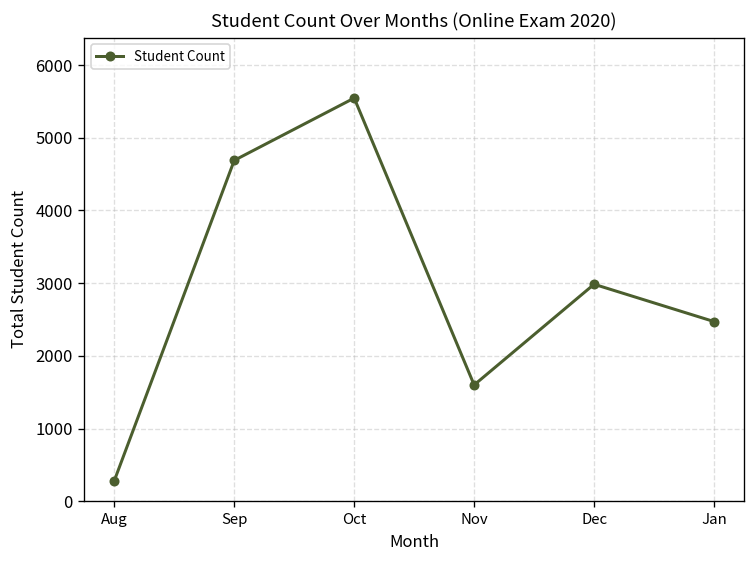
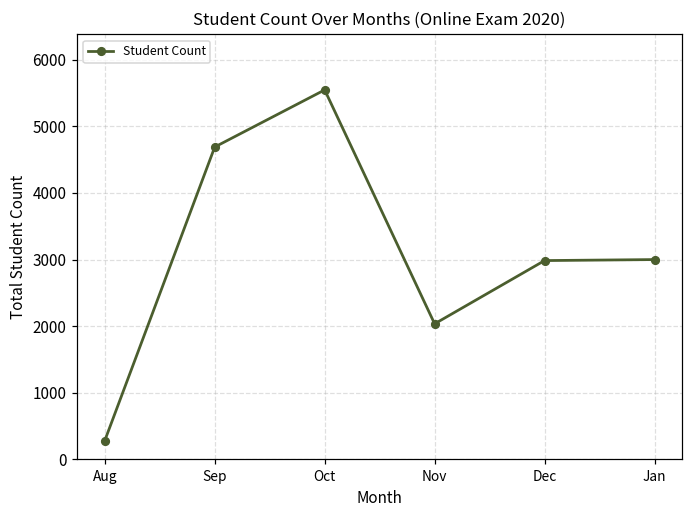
  {
    "Aug": 300,
    "Sep": 4700,
    "Oct": 5500,
-   "Nov": 1600,
+   "Nov": 2000,
    "Dec": 3000,
-   "Jan": 2500
+   "Jan": 3000
  }
